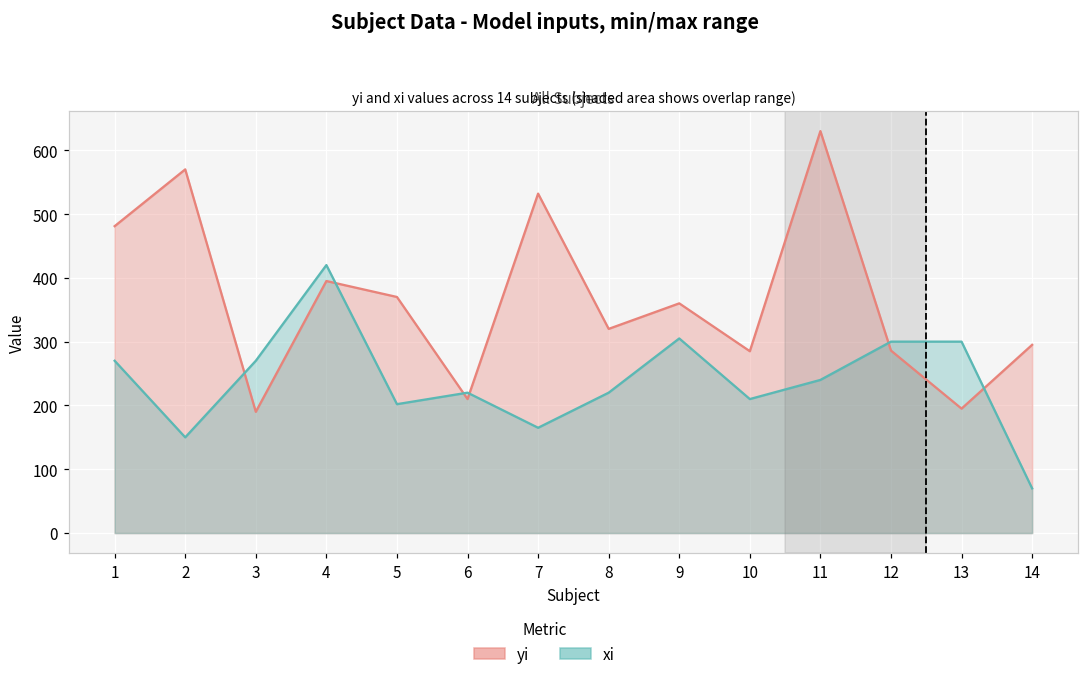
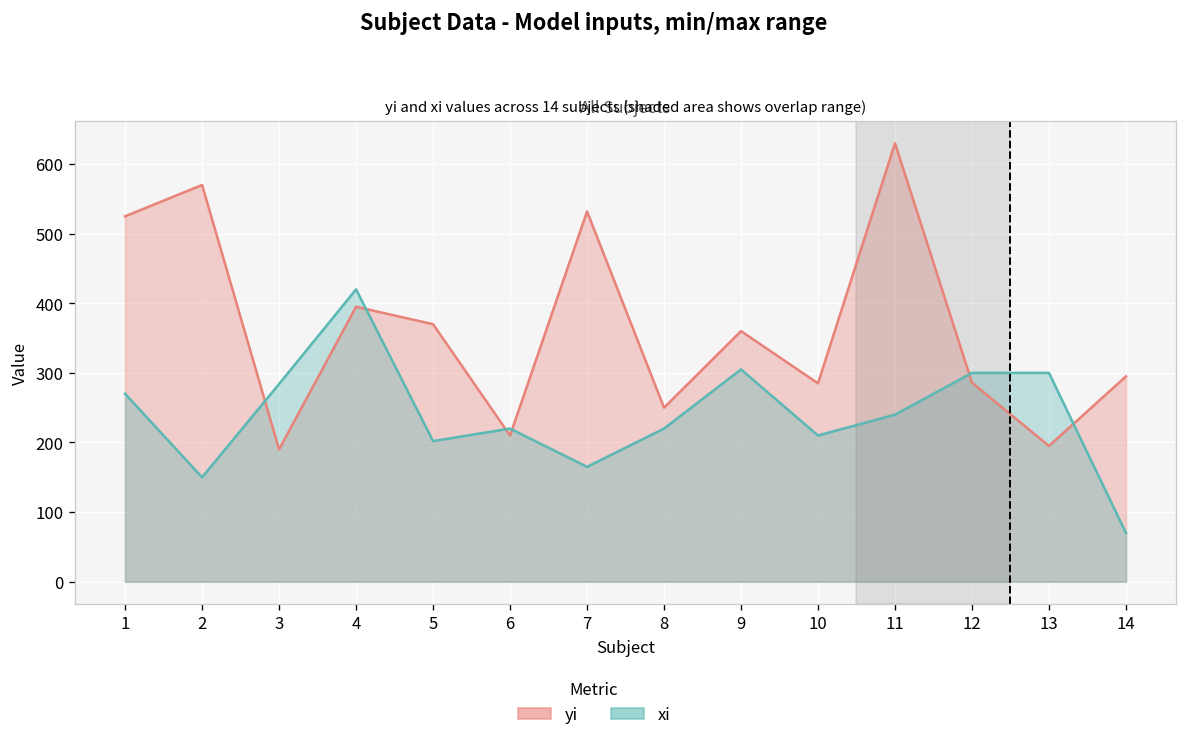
  {
    "yi": {
-     "1": 480,
+     "1": 530,
      "2": 570,
      "3": 190,
      "4": 400,
      "5": 370,
      "6": 210,
      "7": 530,
-     "8": 320,
+     "8": 250,
      "9": 360,
      "10": 290,
      "11": 630,
      "12": 290,
      "13": 200,
      "14": 300
    },
    "xi": {
      "1": 270,
      "2": 150,
-     "3": 270,
+     "3": 280,
      "4": 420,
      "5": 200,
      "6": 220,
      "7": 170,
      "8": 220,
      "9": 310,
      "10": 210,
      "11": 240,
      "12": 300,
      "13": 300,
      "14": 70
    }
  }
